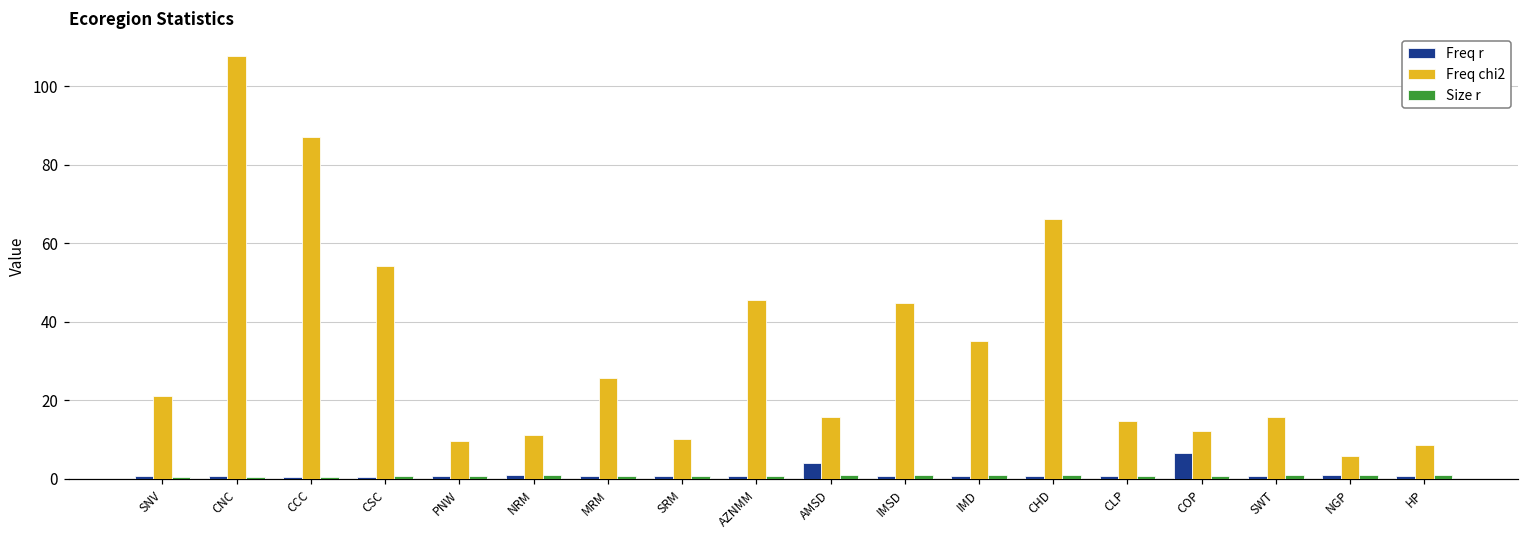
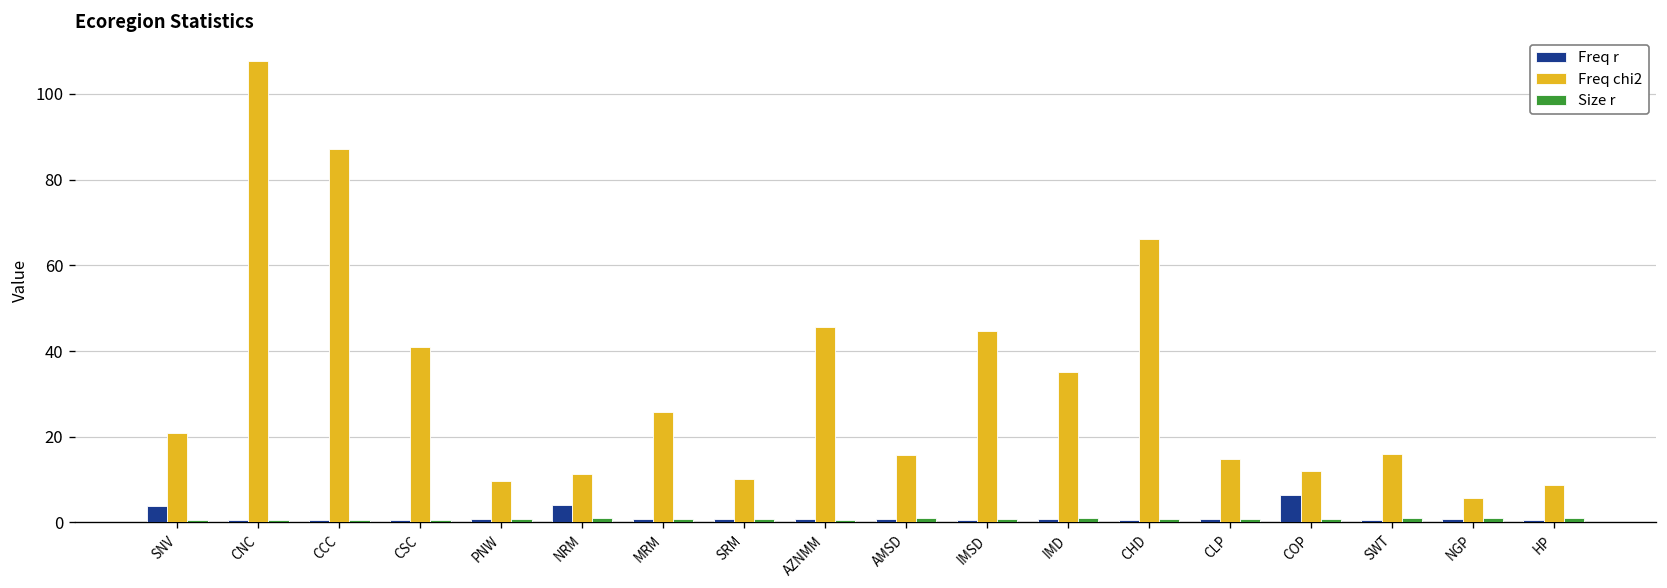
  {
    "Freq r": {
-     "SNV": 1,
+     "SNV": 4,
      "PNW": 1,
-     "NRM": 1,
+     "NRM": 4,
      "MRM": 1,
      "SRM": 1,
      "AZNMM": 1,
-     "AMSD": 4,
+     "AMSD": 1,
      "IMD": 1,
      "CLP": 1,
      "COP": 6,
      "NGP": 1
    },
    "Freq chi2": {
      "SNV": 21,
      "CNC": 108,
      "CCC": 87,
-     "CSC": 54,
+     "CSC": 41,
      "PNW": 10,
      "NRM": 11,
      "MRM": 26,
      "SRM": 10,
      "AZNMM": 46,
      "AMSD": 16,
      "IMSD": 45,
      "IMD": 35,
      "CHD": 66,
      "CLP": 15,
      "COP": 12,
      "SWT": 16,
      "NGP": 6,
      "HP": 9
    },
    "Size r": {
      "PNW": 1,
      "NRM": 1,
      "MRM": 1,
      "SRM": 1,
      "AMSD": 1,
      "IMSD": 1,
      "IMD": 1,
      "CHD": 1,
      "CLP": 1,
      "COP": 1,
      "SWT": 1,
      "NGP": 1,
      "HP": 1
    }
  }
